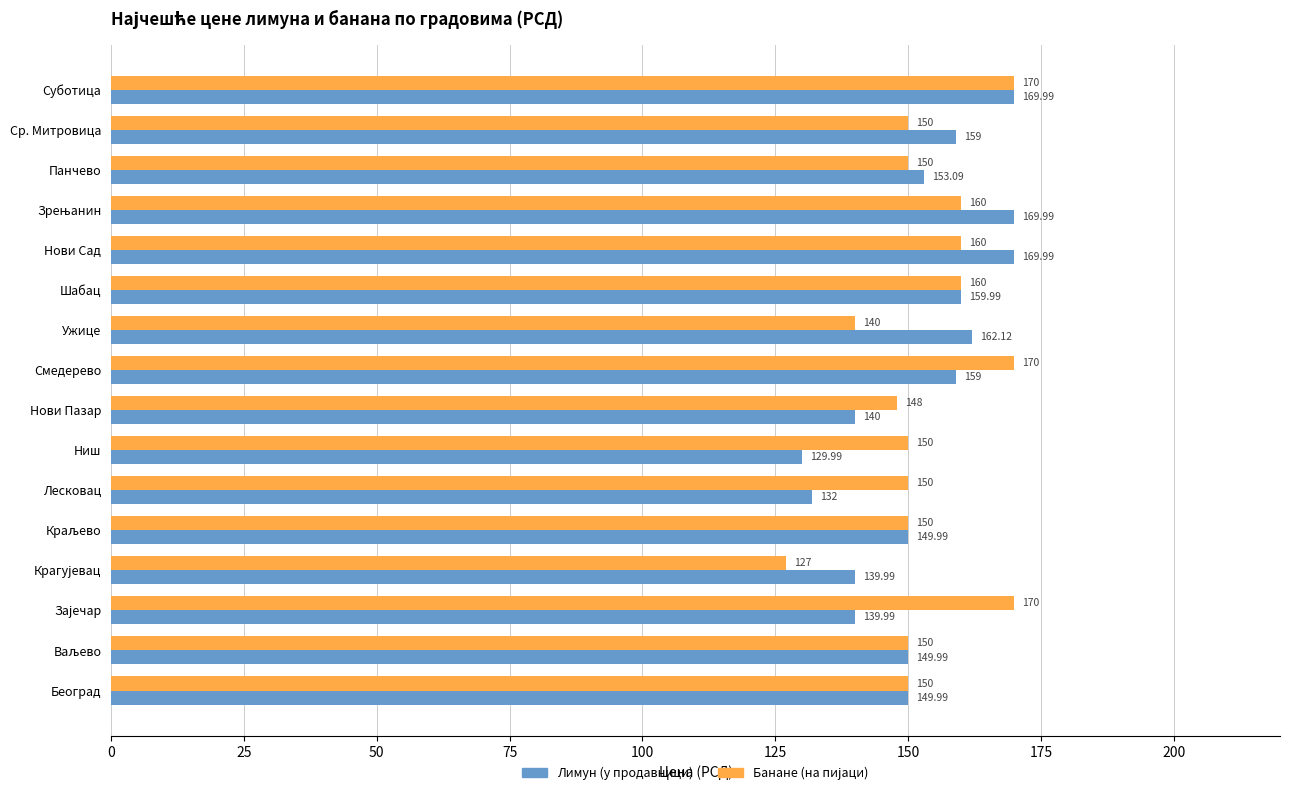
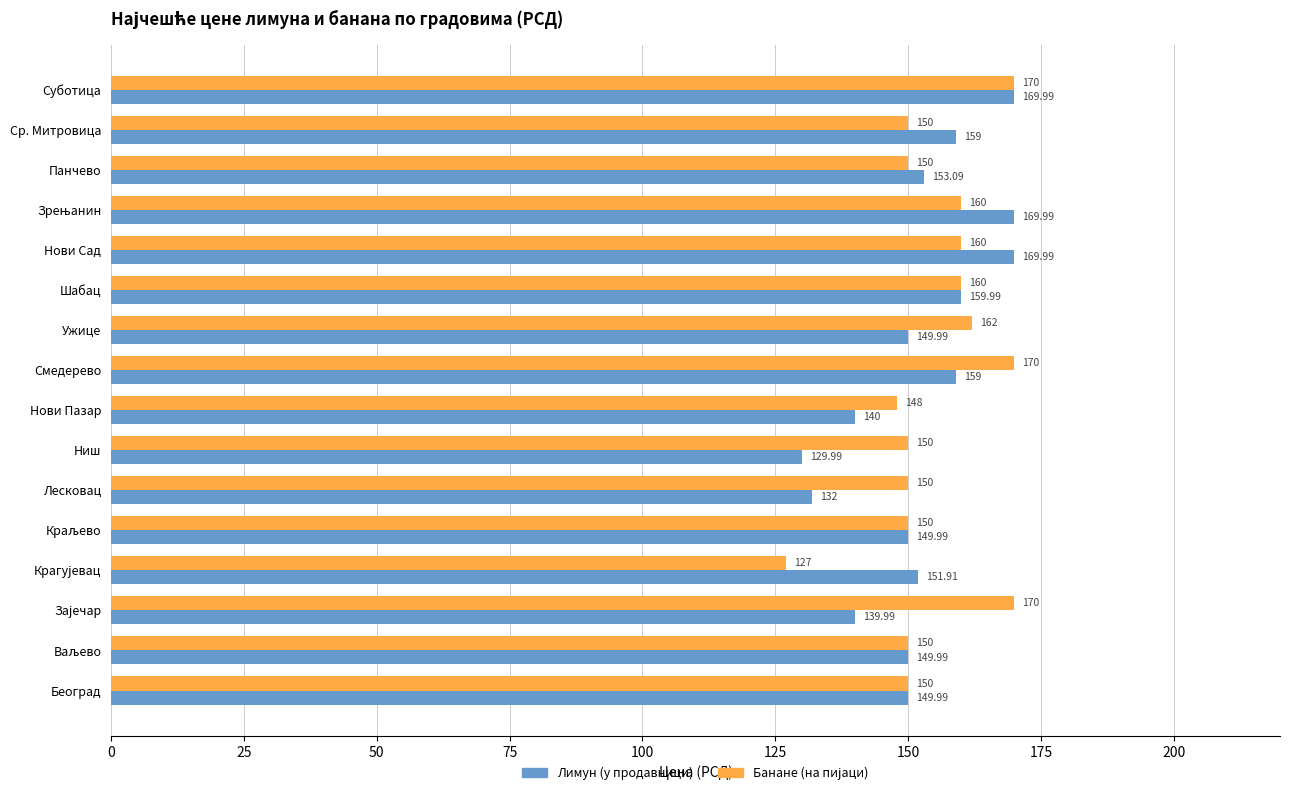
  {
    "Лимун (у продавници)": {
      "Суботица": 169.99,
      "Ср. Митровица": 159,
      "Панчево": 153.09,
      "Зрењанин": 169.99,
      "Нови Сад": 169.99,
      "Шабац": 159.99,
-     "Ужице": 162.12,
+     "Ужице": 149.99,
      "Смедерево": 159,
      "Нови Пазар": 140,
      "Ниш": 129.99,
      "Лесковац": 132,
      "Краљево": 149.99,
-     "Крагујевац": 139.99,
+     "Крагујевац": 151.91,
      "Зајечар": 139.99,
      "Ваљево": 149.99,
      "Београд": 149.99
    },
    "Банане (на пијаци)": {
      "Суботица": 170,
      "Ср. Митровица": 150,
      "Панчево": 150,
      "Зрењанин": 160,
      "Нови Сад": 160,
      "Шабац": 160,
-     "Ужице": 140,
+     "Ужице": 162,
      "Смедерево": 170,
      "Нови Пазар": 148,
      "Ниш": 150,
      "Лесковац": 150,
      "Краљево": 150,
      "Крагујевац": 127,
      "Зајечар": 170,
      "Ваљево": 150,
      "Београд": 150
    }
  }
